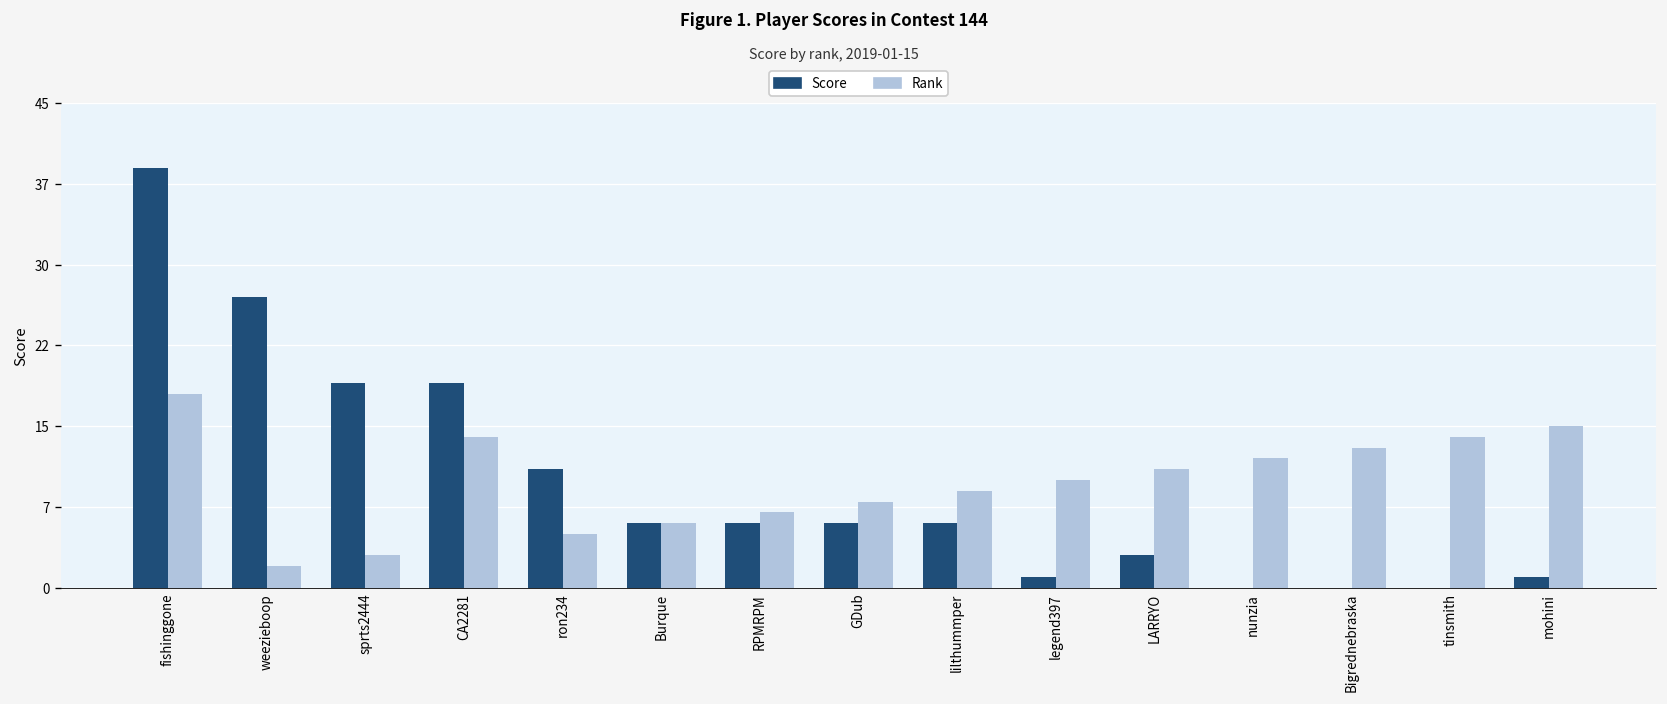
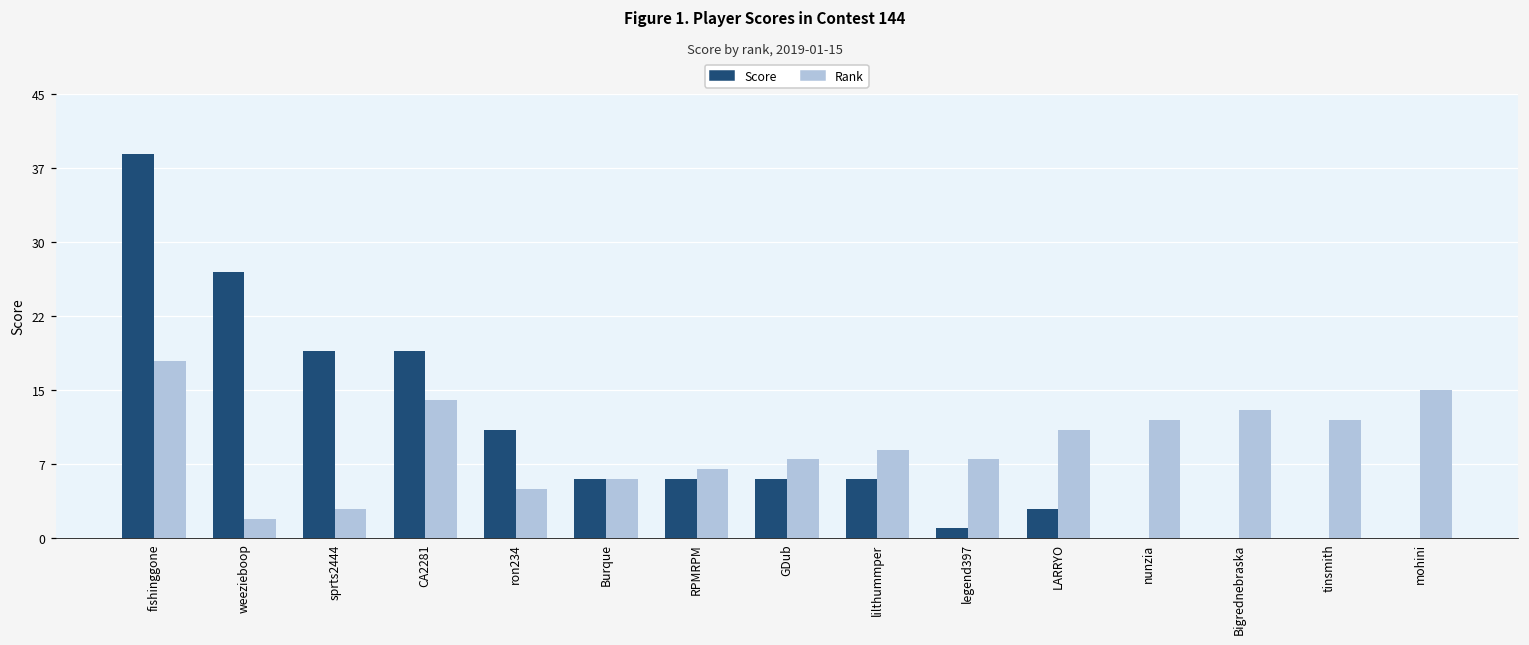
  {
    "Score": {
      "fishinggone": 39,
      "weezieboop": 27,
      "sprts2444": 19,
      "CA2281": 19,
      "ron234": 11,
      "Burque": 6,
      "RPMRPM": 6,
      "GDub": 6,
      "lilthummper": 6,
      "legend397": 1,
      "LARRYO": 3,
      "nunzia": 0,
      "Bigrednebraska": 0,
      "tinsmith": 0,
-     "mohini": 1
+     "mohini": 0
    },
    "Rank": {
      "fishinggone": 18,
      "weezieboop": 2,
      "sprts2444": 3,
      "CA2281": 14,
      "ron234": 5,
      "Burque": 6,
      "RPMRPM": 7,
      "GDub": 8,
      "lilthummper": 9,
-     "legend397": 10,
+     "legend397": 8,
      "LARRYO": 11,
      "nunzia": 12,
      "Bigrednebraska": 13,
-     "tinsmith": 14,
+     "tinsmith": 12,
      "mohini": 15
    }
  }
